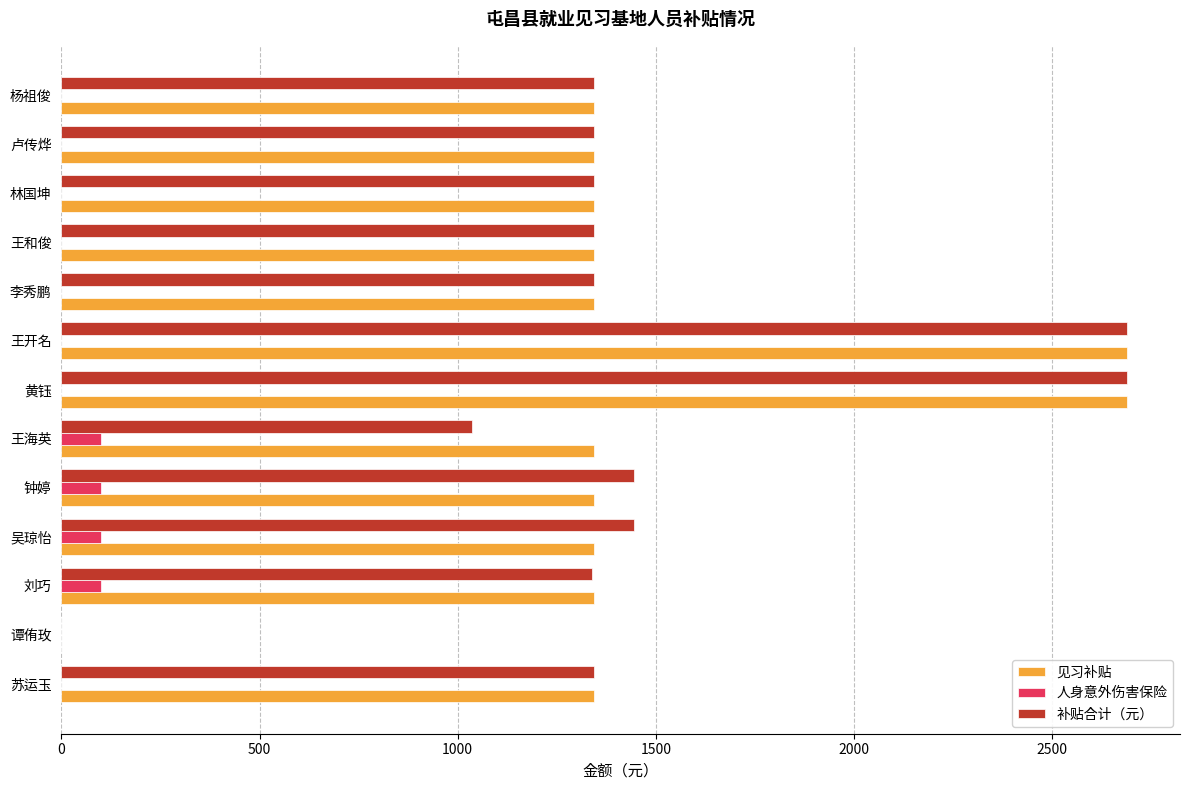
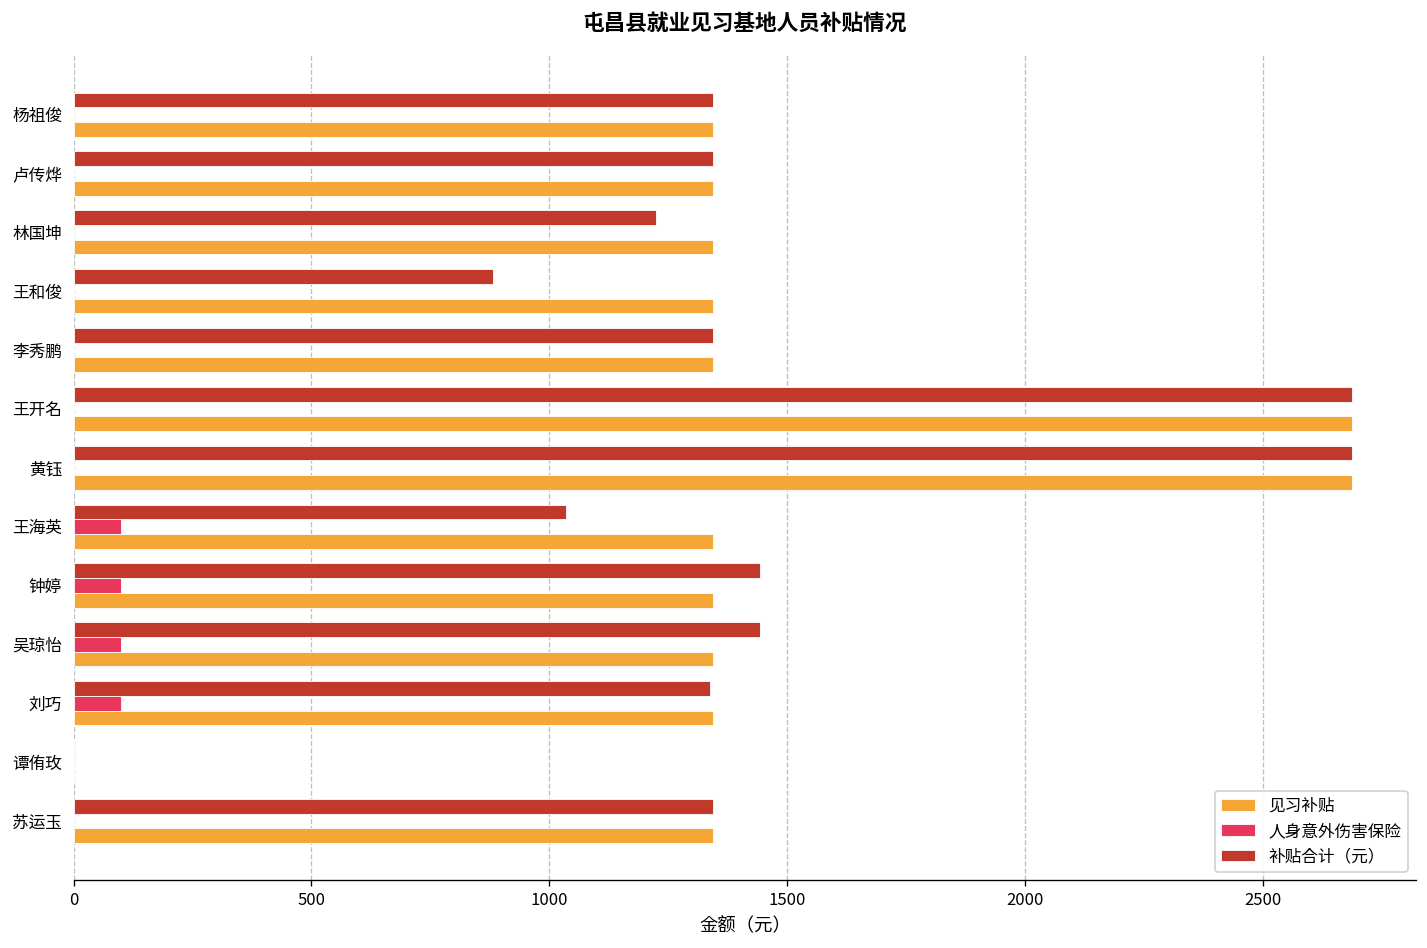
  {
    "见习补贴": {
      "杨祖俊": 1340,
      "卢传烨": 1340,
      "林国坤": 1340,
      "王和俊": 1340,
      "李秀鹏": 1340,
      "王开名": 2690,
      "黄钰": 2690,
      "王海英": 1340,
      "钟婷": 1340,
      "吴琼怡": 1340,
      "刘巧": 1340,
      "谭侑玫": 0,
      "苏运玉": 1340
    },
    "人身意外伤害保险": {
      "杨祖俊": 0,
      "卢传烨": 0,
      "林国坤": 0,
      "王和俊": 0,
      "李秀鹏": 0,
      "王开名": 0,
      "黄钰": 0,
      "王海英": 100,
      "钟婷": 100,
      "吴琼怡": 100,
      "刘巧": 100,
      "谭侑玫": 0,
      "苏运玉": 0
    },
    "补贴合计（元）": {
      "杨祖俊": 1340,
      "卢传烨": 1340,
-     "林国坤": 1340,
-     "王和俊": 1340,
+     "林国坤": 1220,
+     "王和俊": 880,
      "李秀鹏": 1340,
      "王开名": 2690,
      "黄钰": 2690,
      "王海英": 1040,
      "钟婷": 1440,
      "吴琼怡": 1440,
      "刘巧": 1340,
      "谭侑玫": 0,
      "苏运玉": 1340
    }
  }
